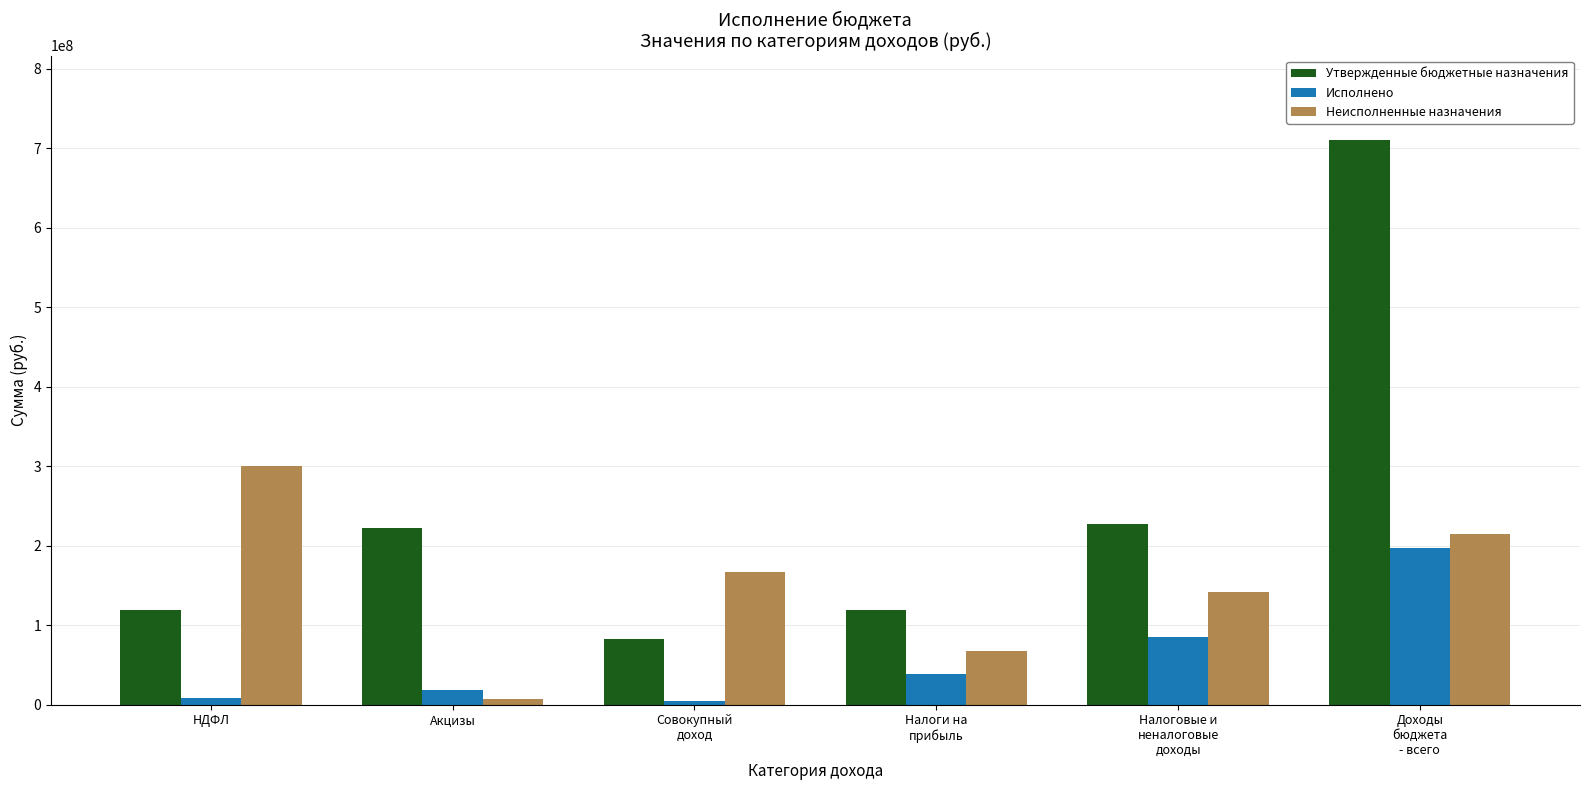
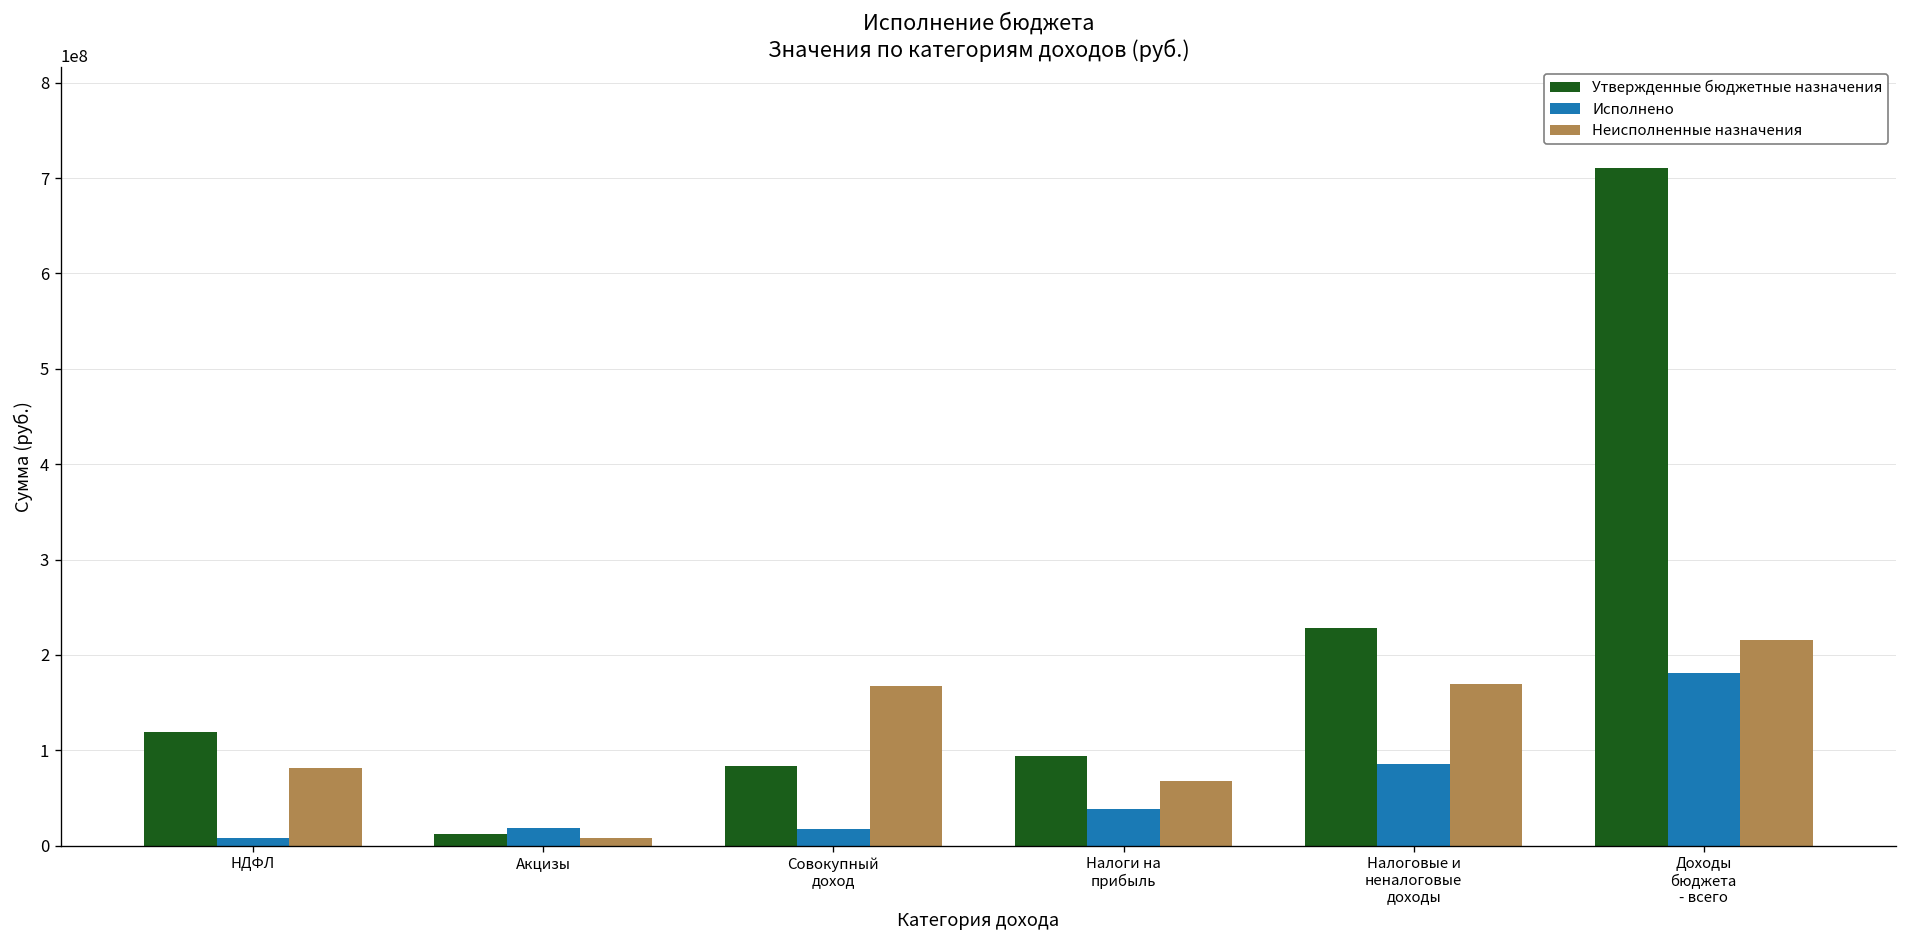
  {
    "Утвержденные бюджетные назначения": {
      "НДФЛ": 120000000,
-     "Акцизы": 220000000,
+     "Акцизы": 10000000,
      "Совокупный доход": 80000000,
-     "Налоги на прибыль": 120000000,
+     "Налоги на прибыль": 90000000,
      "Налоговые и неналоговые доходы": 230000000,
      "Доходы бюджета - всего": 710000000
    },
    "Исполнено": {
      "НДФЛ": 10000000,
      "Акцизы": 20000000,
-     "Совокупный доход": 10000000,
+     "Совокупный доход": 20000000,
      "Налоги на прибыль": 40000000,
      "Налоговые и неналоговые доходы": 90000000,
-     "Доходы бюджета - всего": 200000000
+     "Доходы бюджета - всего": 180000000
    },
    "Неисполненные назначения": {
-     "НДФЛ": 300000000,
+     "НДФЛ": 80000000,
      "Акцизы": 10000000,
      "Совокупный доход": 170000000,
      "Налоги на прибыль": 70000000,
-     "Налоговые и неналоговые доходы": 140000000,
+     "Налоговые и неналоговые доходы": 170000000,
      "Доходы бюджета - всего": 220000000
    }
  }
